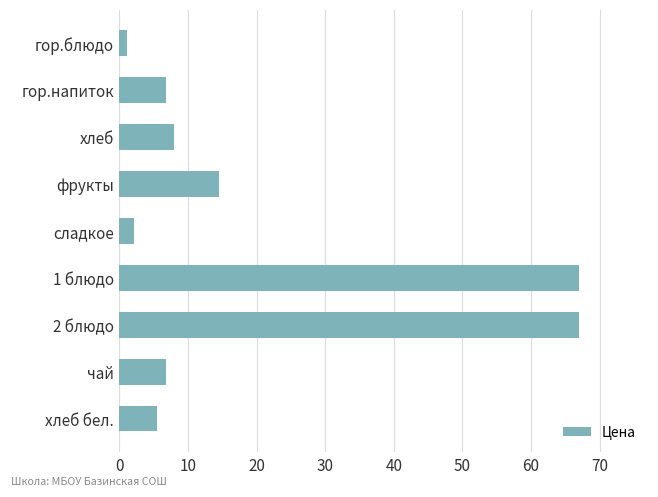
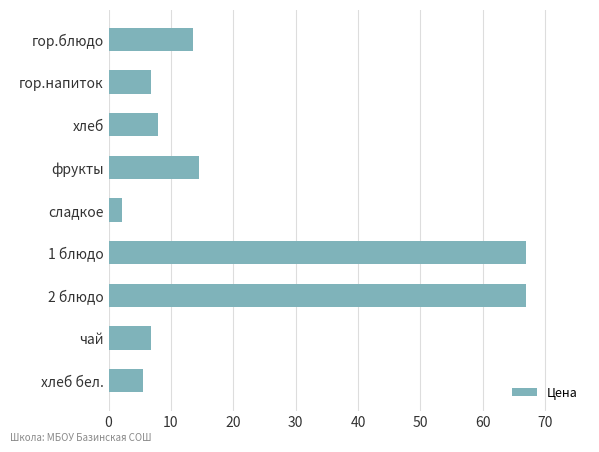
  {
-   "гор.блюдо": 1,
+   "гор.блюдо": 14,
    "гор.напиток": 7,
    "хлеб": 8,
    "фрукты": 15,
    "сладкое": 2,
    "1 блюдо": 67,
    "2 блюдо": 67,
    "чай": 7,
    "хлеб бел.": 6
  }
